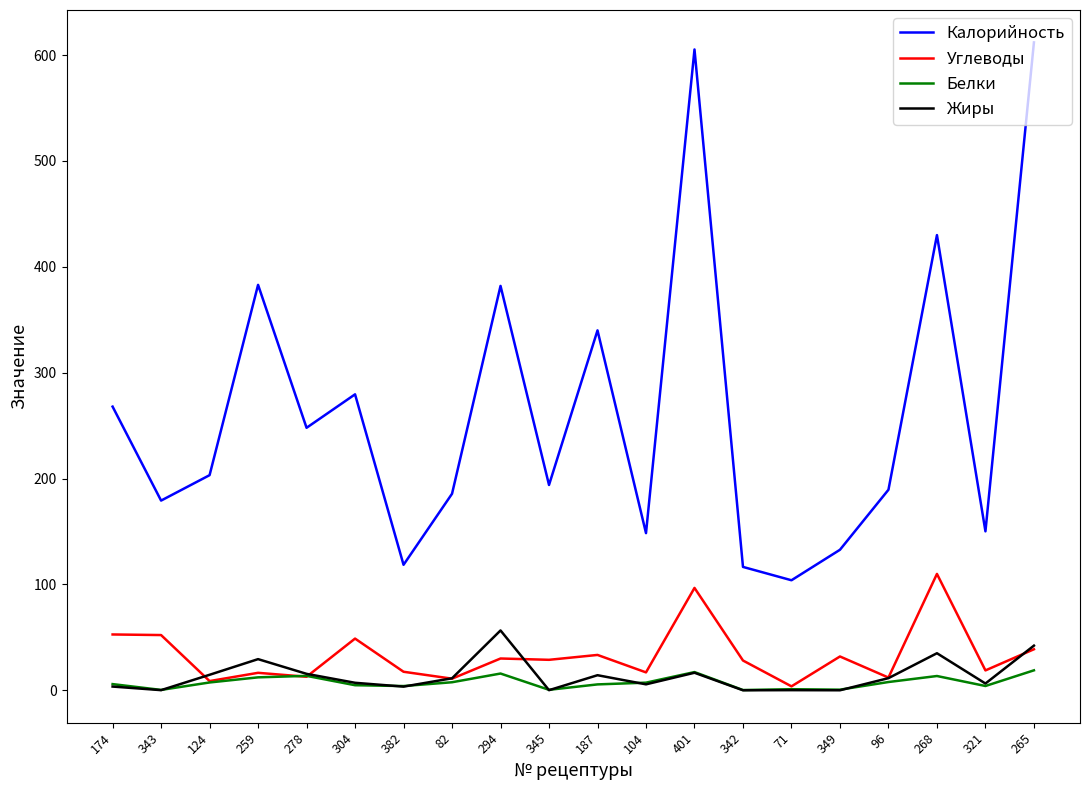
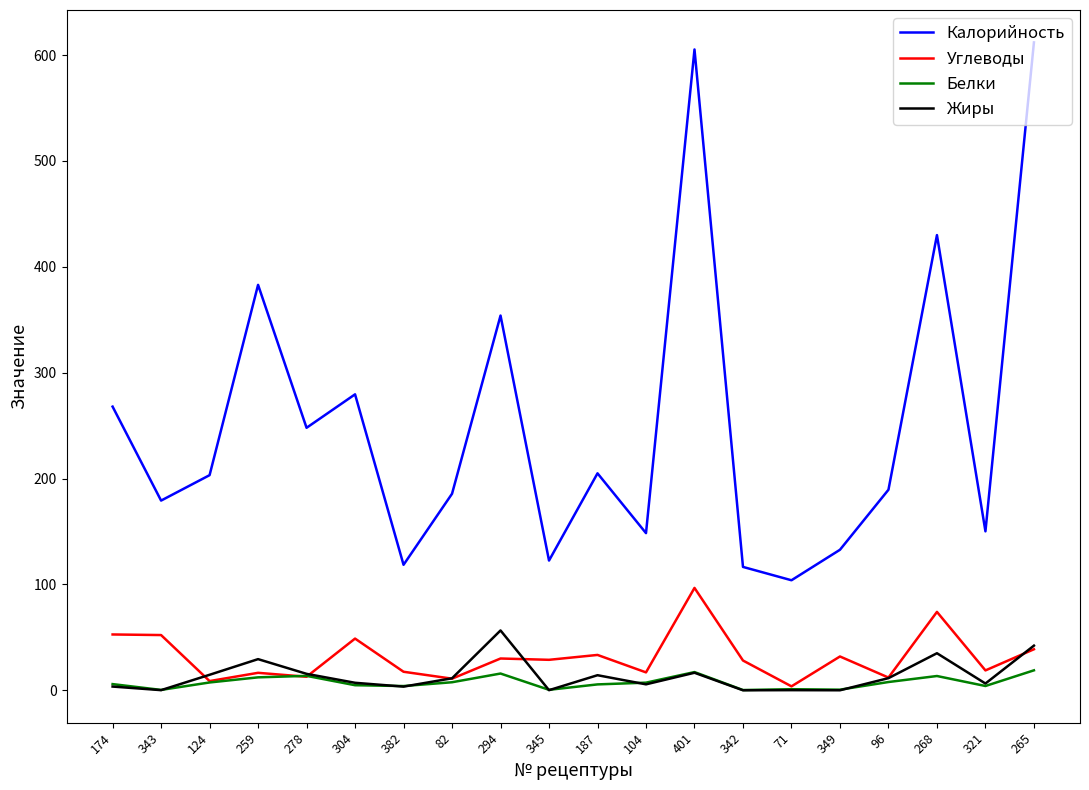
  {
    "Калорийность": {
      "174": 268,
      "343": 179,
      "124": 203,
      "259": 383,
      "278": 248,
      "304": 280,
      "382": 119,
      "82": 186,
-     "294": 382,
-     "345": 194,
-     "187": 340,
+     "294": 354,
+     "345": 123,
+     "187": 205,
      "104": 149,
      "401": 605,
      "342": 117,
      "71": 104,
      "349": 133,
      "96": 190,
      "268": 430,
      "321": 150
    },
    "Углеводы": {
      "174": 53,
      "343": 52,
      "259": 17,
      "304": 49,
      "382": 18,
      "294": 30,
      "345": 29,
      "187": 33,
      "104": 17,
      "401": 97,
      "342": 28,
      "71": 4,
      "349": 32,
-     "268": 110,
+     "268": 74,
      "321": 19,
      "265": 39
    },
    "Белки": {
      "259": 12,
      "82": 8,
      "294": 16,
      "187": 6,
      "96": 8,
      "268": 14,
      "265": 19
    },
    "Жиры": {
      "124": 15,
      "259": 30,
      "294": 57,
      "187": 14,
      "268": 35,
      "265": 42
    }
  }
